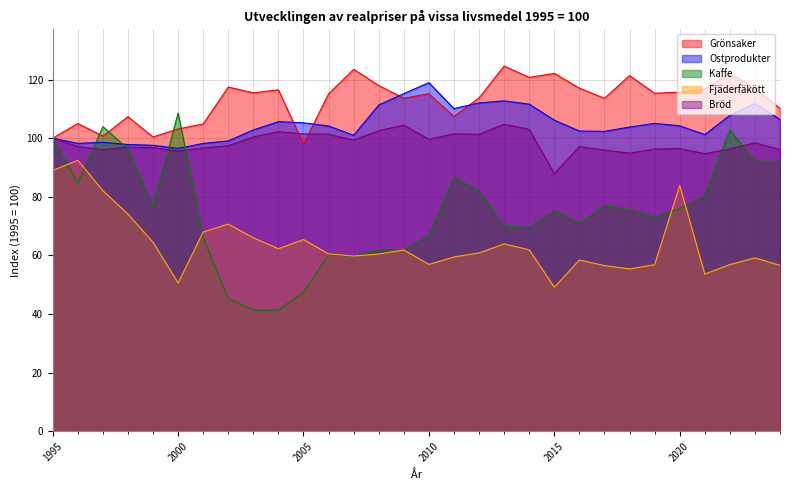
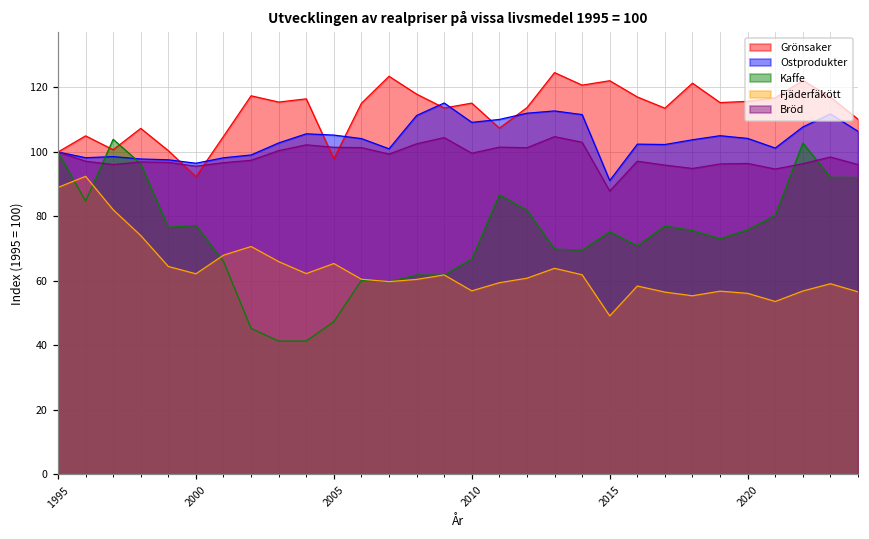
  {
    "Grönsaker": {
-     "2000": 103,
+     "2000": 92,
      "2005": 98,
      "2010": 115,
      "2015": 122
    },
    "Ostprodukter": {
      "2000": 97,
      "2005": 105,
-     "2010": 119,
-     "2015": 106,
+     "2010": 109,
+     "2015": 91,
      "2020": 104
    },
    "Kaffe": {
-     "2000": 109,
+     "2000": 77,
      "2005": 47,
      "2010": 67,
      "2015": 75,
      "2020": 76
    },
    "Fjäderfäkött": {
      "1995": 89,
-     "2000": 51,
+     "2000": 62,
      "2005": 65,
      "2010": 57,
      "2015": 49,
-     "2020": 84
+     "2020": 56
    },
    "Bröd": {
      "2000": 96,
      "2005": 101,
      "2010": 100,
      "2015": 88,
      "2020": 96
    }
  }
